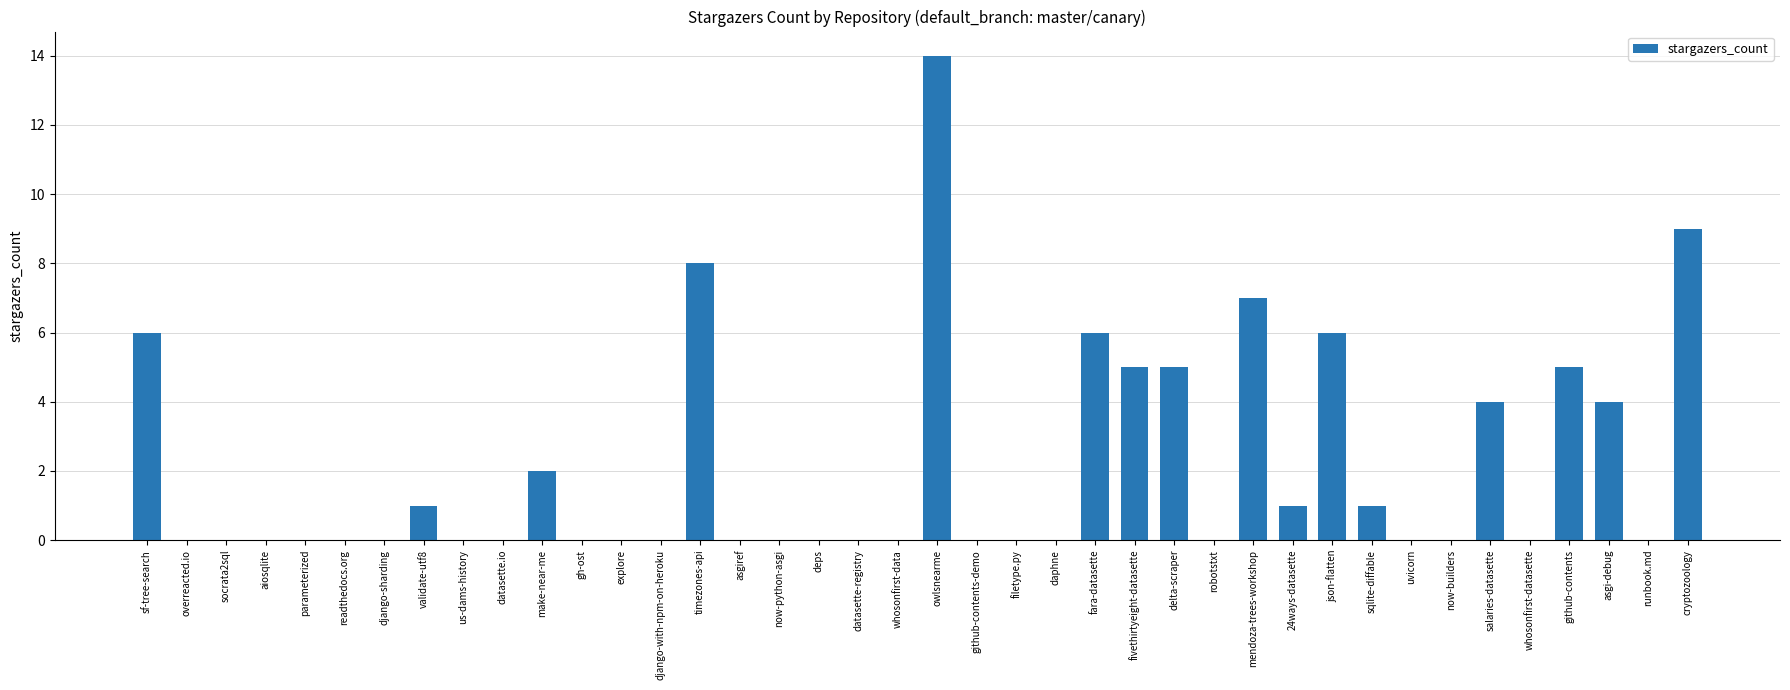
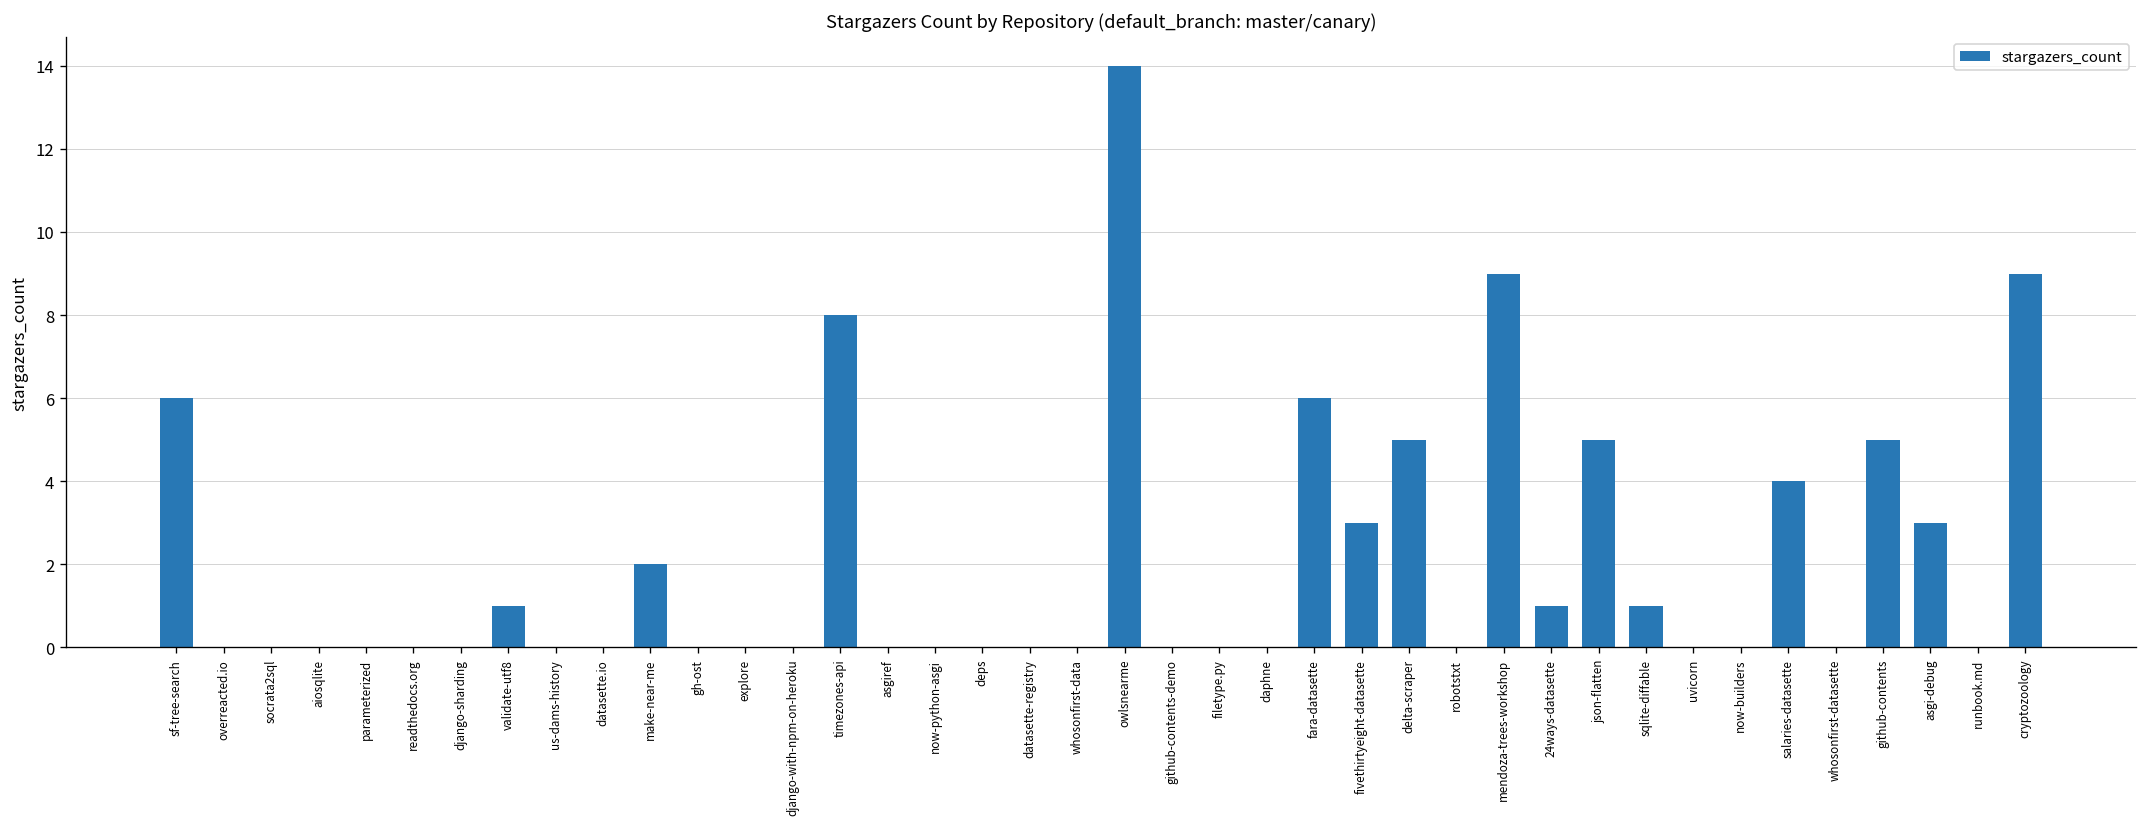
  {
    "sf-tree-search": 6,
    "overreacted.io": 0,
    "socrata2sql": 0,
    "aiosqlite": 0,
    "parameterized": 0,
    "readthedocs.org": 0,
    "django-sharding": 0,
    "validate-utf8": 1,
    "us-dams-history": 0,
    "datasette.io": 0,
    "make-near-me": 2,
    "gh-ost": 0,
    "explore": 0,
    "django-with-npm-on-heroku": 0,
    "timezones-api": 8,
    "asgiref": 0,
    "now-python-asgi": 0,
    "deps": 0,
    "datasette-registry": 0,
    "whosonfirst-data": 0,
    "owlsnearme": 14,
    "github-contents-demo": 0,
    "filetype.py": 0,
    "daphne": 0,
    "fara-datasette": 6,
-   "fivethirtyeight-datasette": 5,
+   "fivethirtyeight-datasette": 3,
    "delta-scraper": 5,
    "robotstxt": 0,
-   "mendoza-trees-workshop": 7,
+   "mendoza-trees-workshop": 9,
    "24ways-datasette": 1,
-   "json-flatten": 6,
+   "json-flatten": 5,
    "sqlite-diffable": 1,
    "uvicorn": 0,
    "now-builders": 0,
    "salaries-datasette": 4,
    "whosonfirst-datasette": 0,
    "github-contents": 5,
-   "asgi-debug": 4,
+   "asgi-debug": 3,
    "runbook.md": 0,
    "cryptozoology": 9
  }
